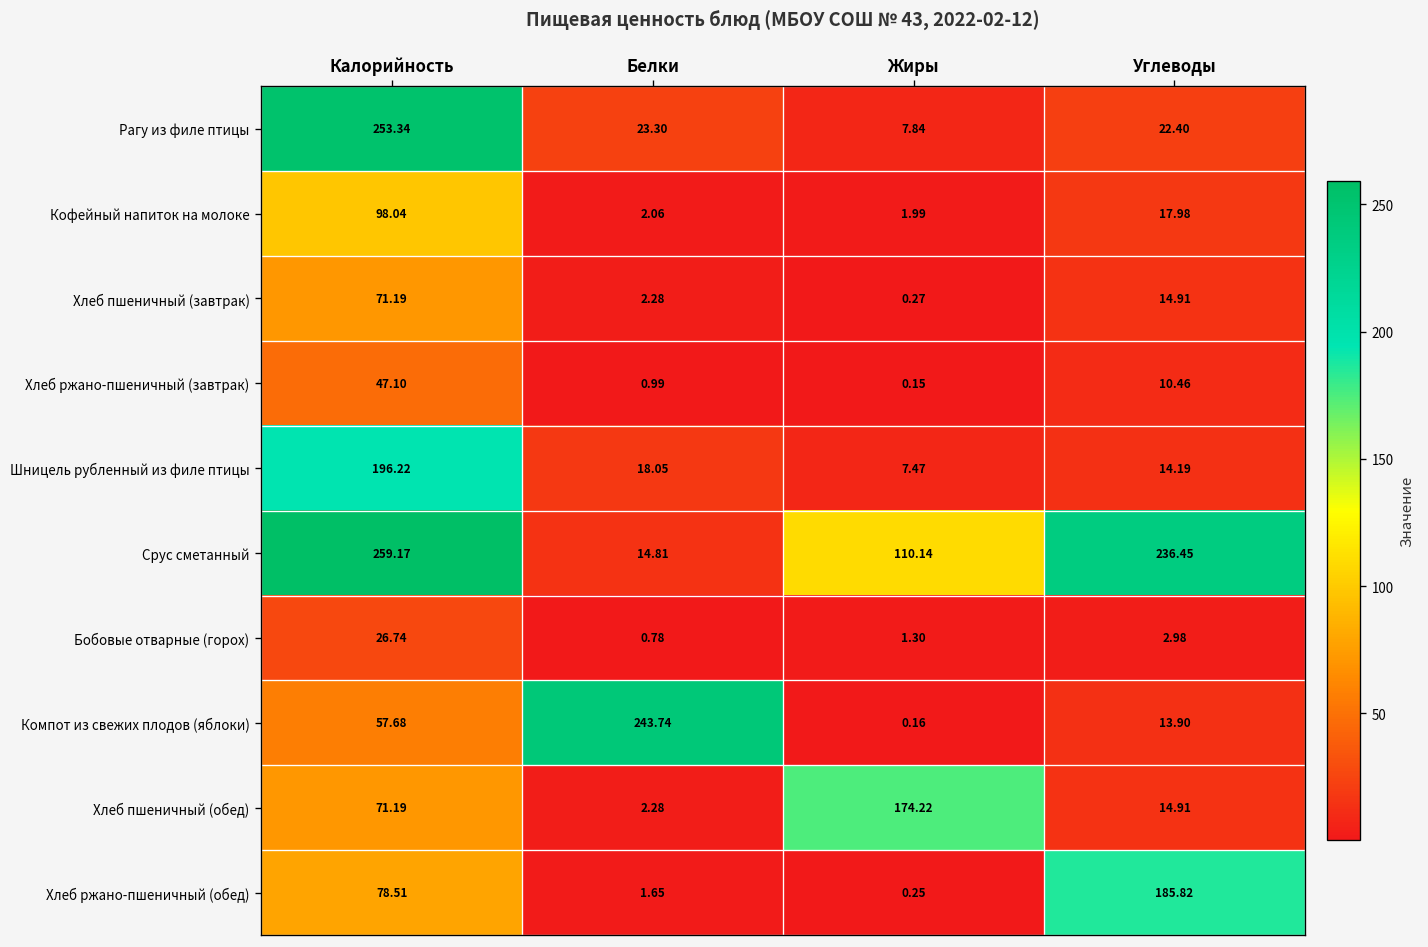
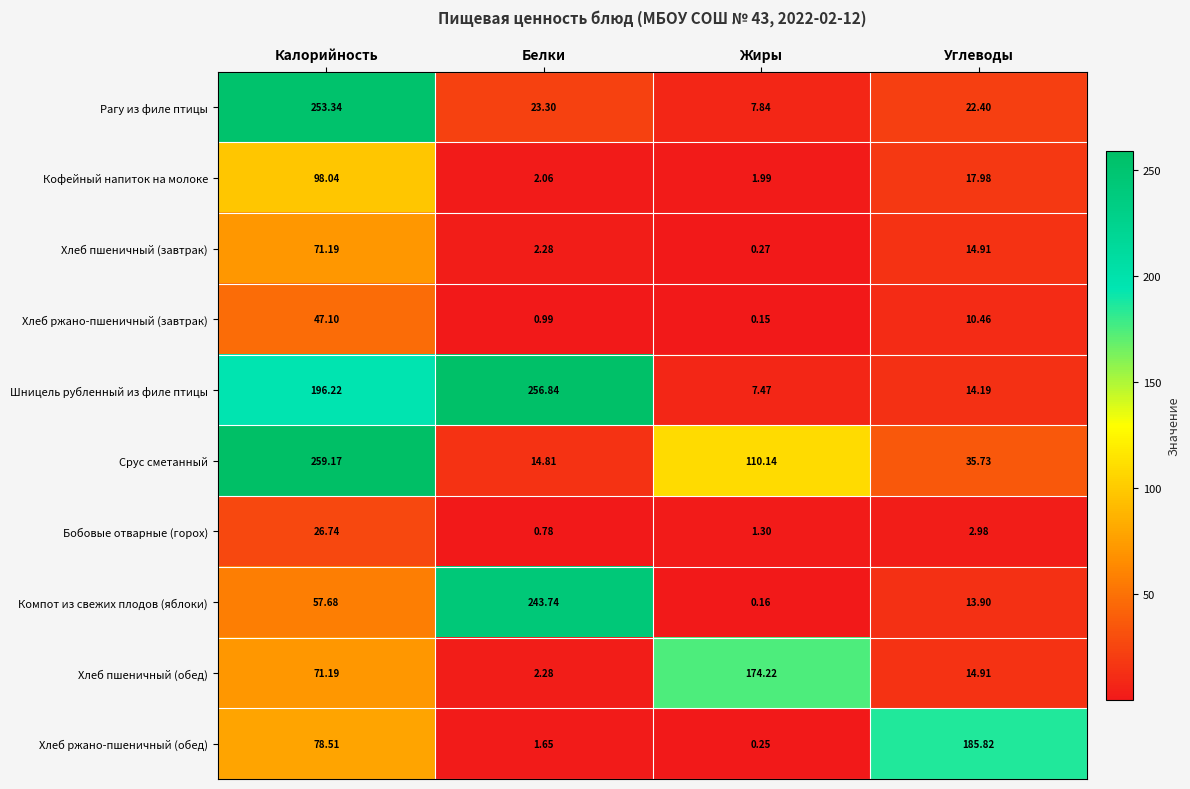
  {
    "Рагу из филе птицы": {
      "Калорийность": 253.34,
      "Белки": 23.30,
      "Жиры": 7.84,
      "Углеводы": 22.40
    },
    "Кофейный напиток на молоке": {
      "Калорийность": 98.04,
      "Белки": 2.06,
      "Жиры": 1.99,
      "Углеводы": 17.98
    },
    "Хлеб пшеничный (завтрак)": {
      "Калорийность": 71.19,
      "Белки": 2.28,
      "Жиры": 0.27,
      "Углеводы": 14.91
    },
    "Хлеб ржано-пшеничный (завтрак)": {
      "Калорийность": 47.10,
      "Белки": 0.99,
      "Жиры": 0.15,
      "Углеводы": 10.46
    },
    "Шницель рубленный из филе птицы": {
      "Калорийность": 196.22,
-     "Белки": 18.05,
+     "Белки": 256.84,
      "Жиры": 7.47,
      "Углеводы": 14.19
    },
    "Срус сметанный": {
      "Калорийность": 259.17,
      "Белки": 14.81,
      "Жиры": 110.14,
-     "Углеводы": 236.45
+     "Углеводы": 35.73
    },
    "Бобовые отварные (горох)": {
      "Калорийность": 26.74,
      "Белки": 0.78,
      "Жиры": 1.30,
      "Углеводы": 2.98
    },
    "Компот из свежих плодов (яблоки)": {
      "Калорийность": 57.68,
      "Белки": 243.74,
      "Жиры": 0.16,
      "Углеводы": 13.90
    },
    "Хлеб пшеничный (обед)": {
      "Калорийность": 71.19,
      "Белки": 2.28,
      "Жиры": 174.22,
      "Углеводы": 14.91
    },
    "Хлеб ржано-пшеничный (обед)": {
      "Калорийность": 78.51,
      "Белки": 1.65,
      "Жиры": 0.25,
      "Углеводы": 185.82
    }
  }
